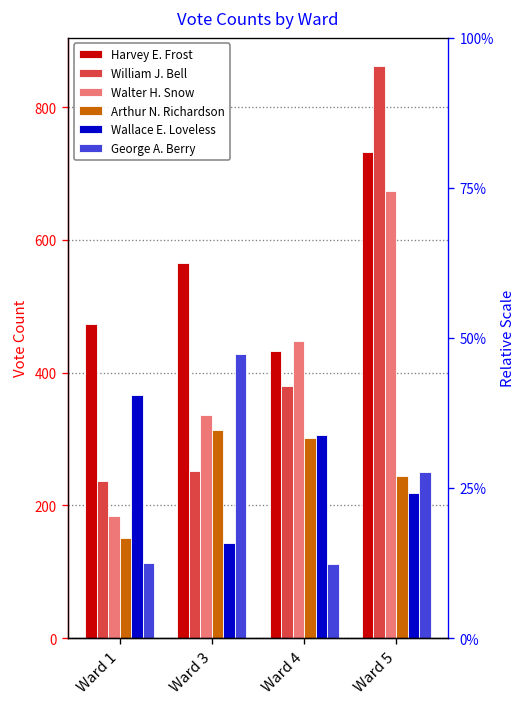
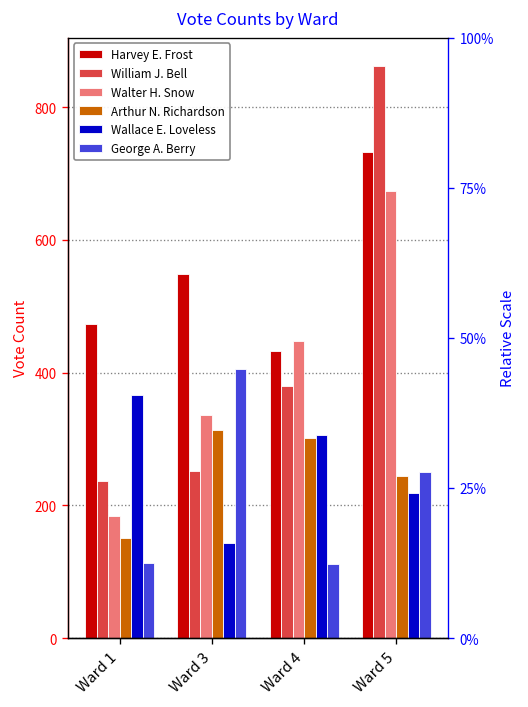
  {
    "Harvey E. Frost": {
      "Ward 1": 470,
-     "Ward 3": 570,
+     "Ward 3": 550,
      "Ward 4": 430,
      "Ward 5": 730
    },
    "William J. Bell": {
      "Ward 1": 240,
      "Ward 3": 250,
      "Ward 4": 380,
      "Ward 5": 860
    },
    "Walter H. Snow": {
      "Ward 1": 180,
      "Ward 3": 340,
      "Ward 4": 450,
      "Ward 5": 670
    },
    "Arthur N. Richardson": {
      "Ward 1": 150,
      "Ward 3": 310,
      "Ward 4": 300,
      "Ward 5": 240
    },
    "Wallace E. Loveless": {
      "Ward 1": 370,
      "Ward 3": 140,
      "Ward 4": 310,
      "Ward 5": 220
    },
    "George A. Berry": {
      "Ward 1": 110,
-     "Ward 3": 430,
+     "Ward 3": 410,
      "Ward 4": 110,
      "Ward 5": 250
    }
  }
